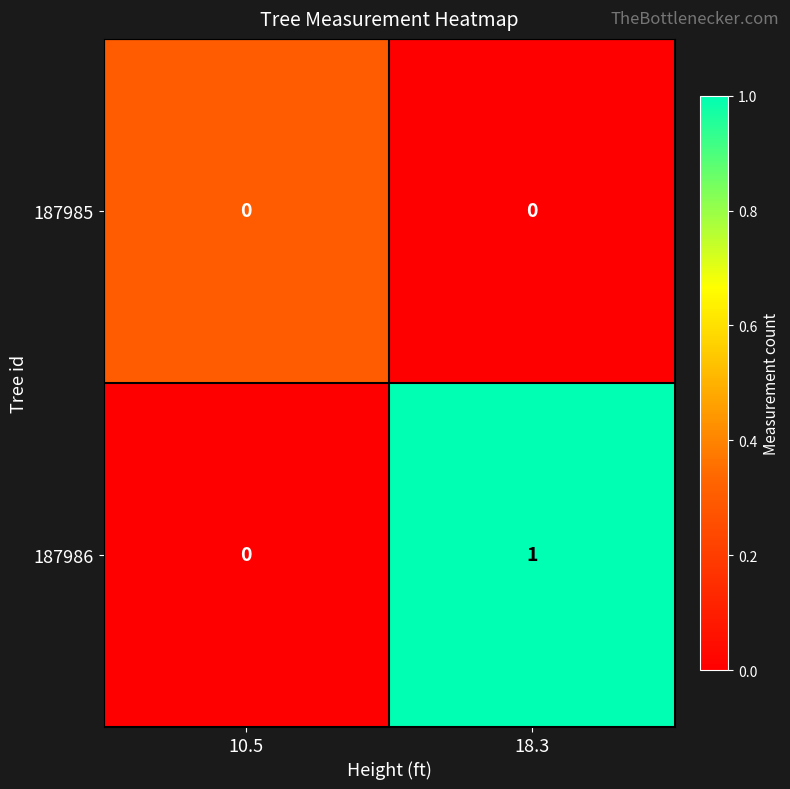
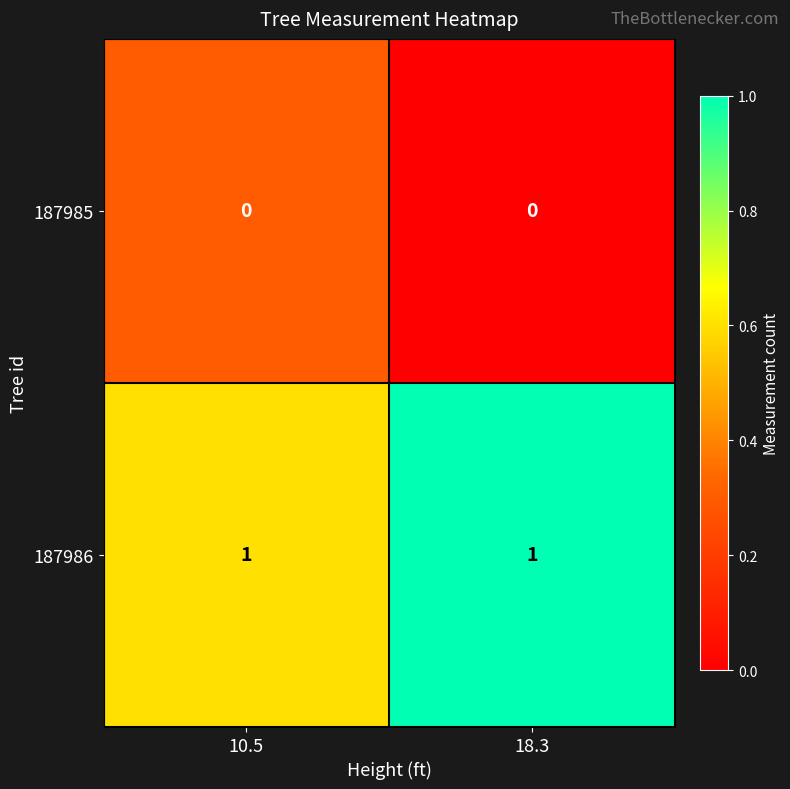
  {
    "187985": {
      "10.5": 0,
      "18.3": 0
    },
    "187986": {
-     "10.5": 0,
+     "10.5": 1,
      "18.3": 1
    }
  }
